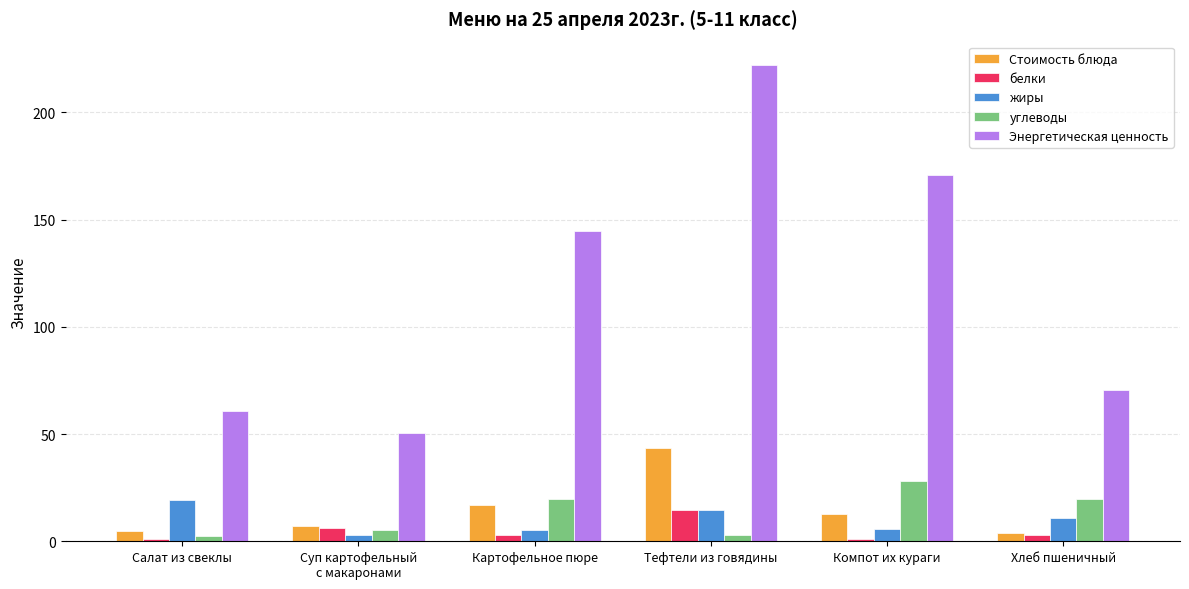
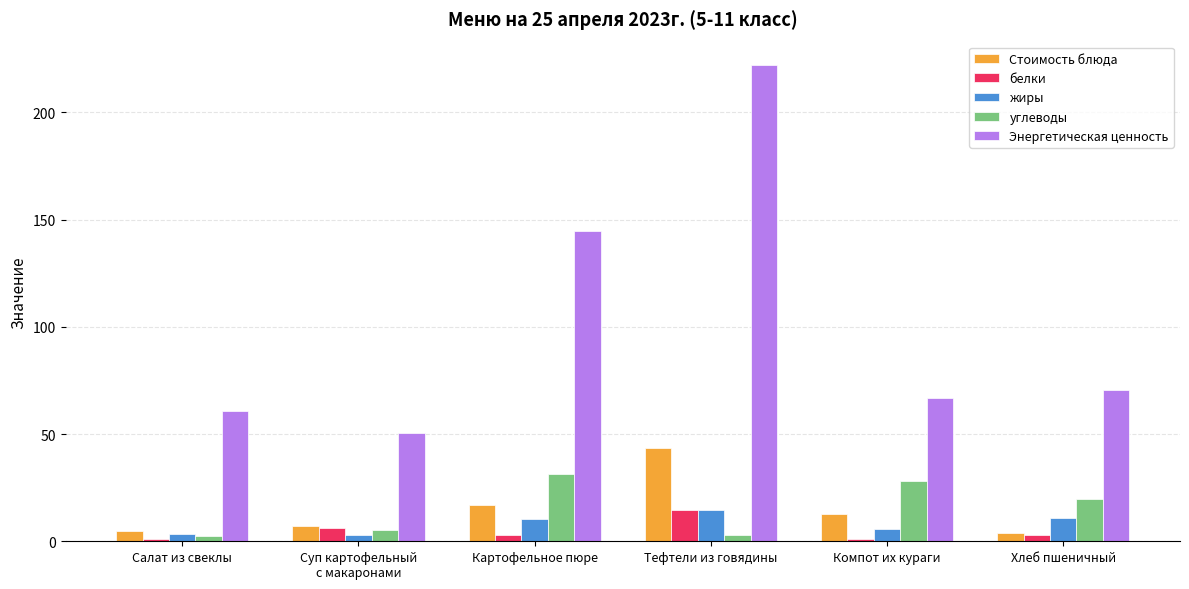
  {
    "Стоимость блюда": {
      "Салат из свеклы": 5,
      "Суп картофельный с макаронами": 7,
      "Картофельное пюре": 17,
      "Тефтели из говядины": 44,
      "Компот их кураги": 13,
      "Хлеб пшеничный": 4
    },
    "белки": {
      "Суп картофельный с макаронами": 6,
      "Картофельное пюре": 3,
      "Тефтели из говядины": 15,
      "Хлеб пшеничный": 3
    },
    "жиры": {
-     "Салат из свеклы": 19,
+     "Салат из свеклы": 4,
      "Суп картофельный с макаронами": 3,
-     "Картофельное пюре": 5,
+     "Картофельное пюре": 11,
      "Тефтели из говядины": 15,
      "Компот их кураги": 6,
      "Хлеб пшеничный": 11
    },
    "углеводы": {
      "Салат из свеклы": 2,
      "Суп картофельный с макаронами": 5,
-     "Картофельное пюре": 20,
+     "Картофельное пюре": 31,
      "Тефтели из говядины": 3,
      "Компот их кураги": 28,
      "Хлеб пшеничный": 20
    },
    "Энергетическая ценность": {
      "Салат из свеклы": 61,
      "Суп картофельный с макаронами": 51,
      "Картофельное пюре": 145,
      "Тефтели из говядины": 222,
-     "Компот их кураги": 171,
+     "Компот их кураги": 67,
      "Хлеб пшеничный": 71
    }
  }
